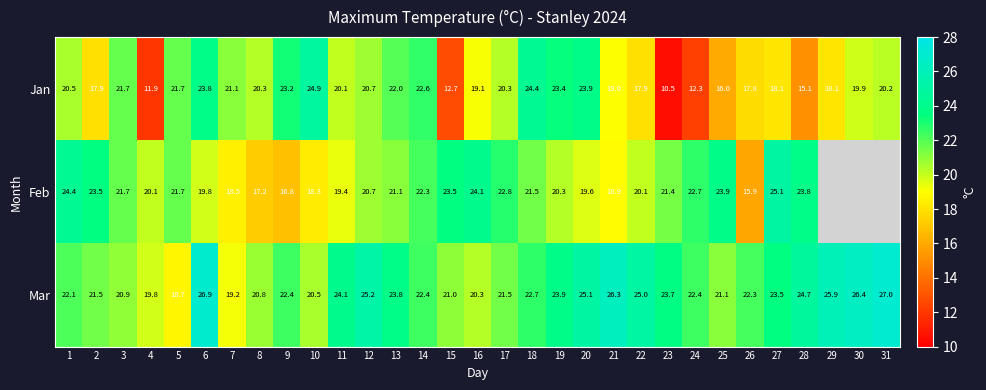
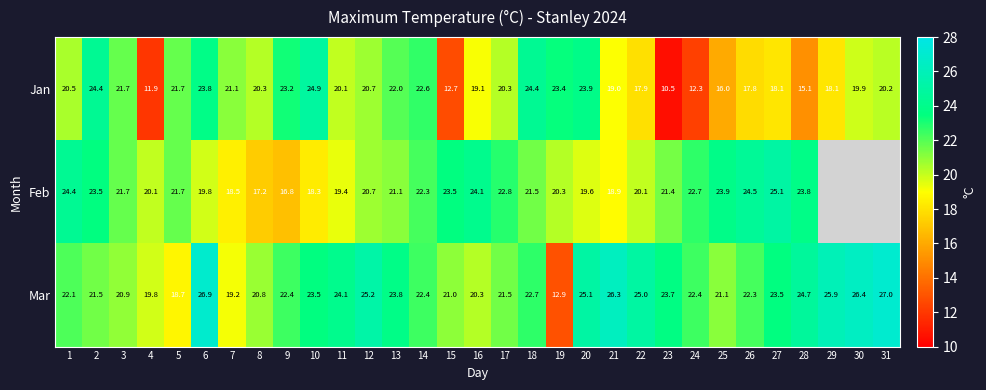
  {
    "Jan": {
      "1": 20.5,
-     "2": 17.9,
+     "2": 24.4,
      "3": 21.7,
      "4": 11.9,
      "5": 21.7,
      "6": 23.8,
      "7": 21.1,
      "8": 20.3,
      "9": 23.2,
      "10": 24.9,
      "11": 20.1,
      "12": 20.7,
      "13": 22.0,
      "14": 22.6,
      "15": 12.7,
      "16": 19.1,
      "17": 20.3,
      "18": 24.4,
      "19": 23.4,
      "20": 23.9,
      "21": 19.0,
      "22": 17.9,
      "23": 10.5,
      "24": 12.3,
      "25": 16.0,
      "26": 17.8,
      "27": 18.1,
      "28": 15.1,
      "29": 18.1,
      "30": 19.9,
      "31": 20.2
    },
    "Feb": {
      "1": 24.4,
      "2": 23.5,
      "3": 21.7,
      "4": 20.1,
      "5": 21.7,
      "6": 19.8,
      "7": 18.5,
      "8": 17.2,
      "9": 16.8,
      "10": 18.3,
      "11": 19.4,
      "12": 20.7,
      "13": 21.1,
      "14": 22.3,
      "15": 23.5,
      "16": 24.1,
      "17": 22.8,
      "18": 21.5,
      "19": 20.3,
      "20": 19.6,
      "21": 18.9,
      "22": 20.1,
      "23": 21.4,
      "24": 22.7,
      "25": 23.9,
-     "26": 15.9,
+     "26": 24.5,
      "27": 25.1,
      "28": 23.8
    },
    "Mar": {
      "1": 22.1,
      "2": 21.5,
      "3": 20.9,
      "4": 19.8,
      "5": 18.7,
      "6": 26.9,
      "7": 19.2,
      "8": 20.8,
      "9": 22.4,
-     "10": 20.5,
+     "10": 23.5,
      "11": 24.1,
      "12": 25.2,
      "13": 23.8,
      "14": 22.4,
      "15": 21.0,
      "16": 20.3,
      "17": 21.5,
      "18": 22.7,
-     "19": 23.9,
+     "19": 12.9,
      "20": 25.1,
      "21": 26.3,
      "22": 25.0,
      "23": 23.7,
      "24": 22.4,
      "25": 21.1,
      "26": 22.3,
      "27": 23.5,
      "28": 24.7,
      "29": 25.9,
      "30": 26.4,
      "31": 27.0
    }
  }
